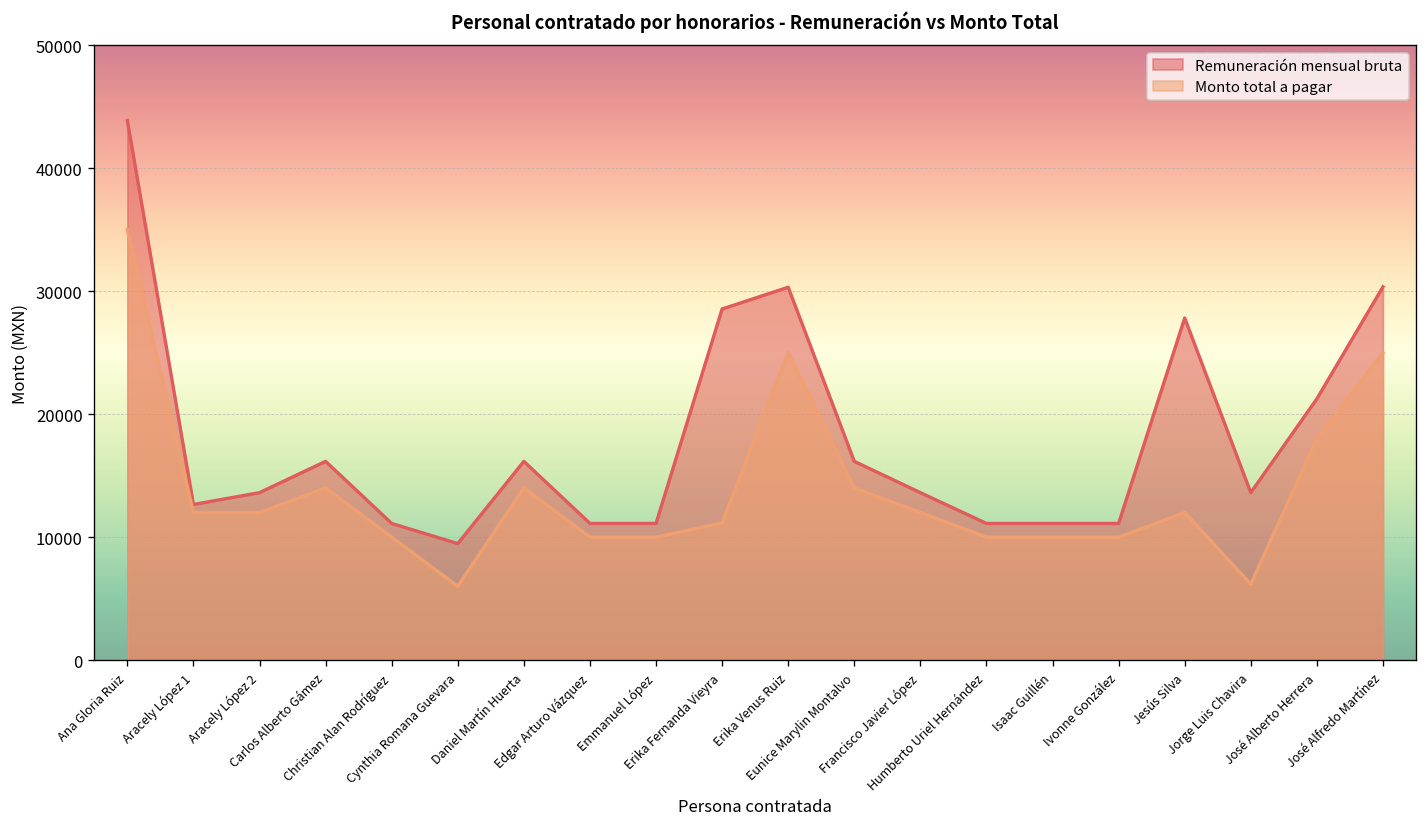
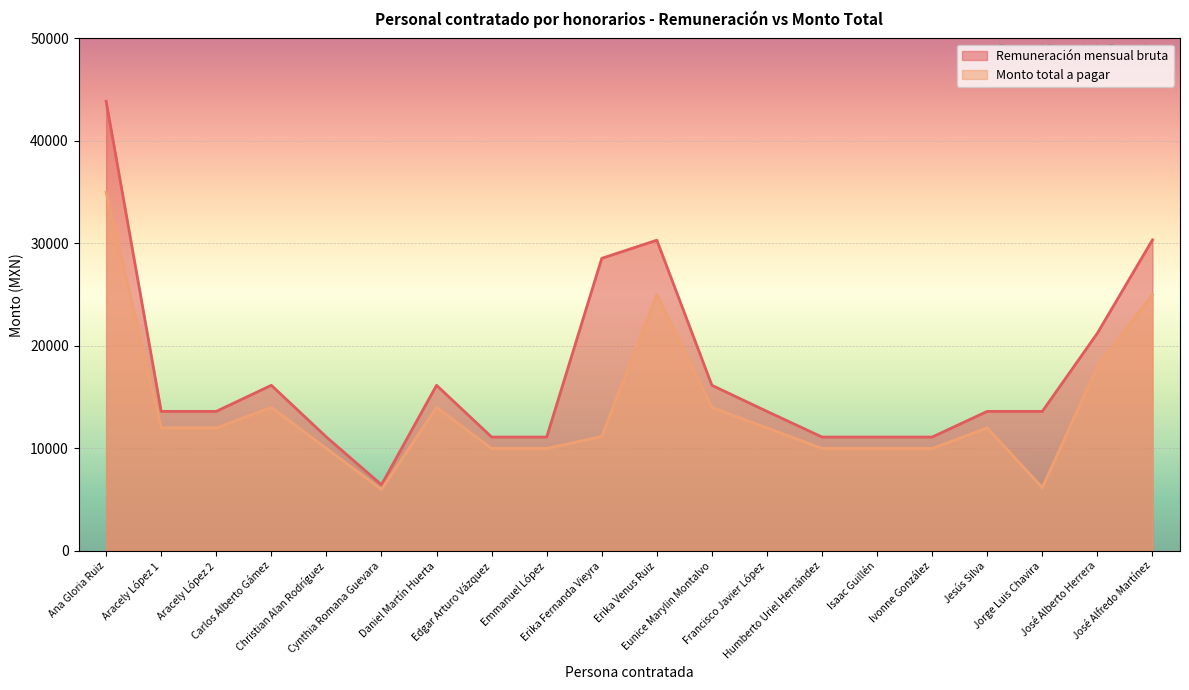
  {
    "Remuneración mensual bruta": {
      "Ana Gloria Ruiz": 43900,
-     "Aracely López 1": 12700,
+     "Aracely López 1": 13600,
      "Aracely López 2": 13600,
      "Carlos Alberto Gámez": 16200,
      "Christian Alan Rodríguez": 11100,
-     "Cynthia Romana Guevara": 9500,
+     "Cynthia Romana Guevara": 6500,
      "Daniel Martín Huerta": 16200,
      "Edgar Arturo Vázquez": 11100,
      "Emmanuel López": 11100,
      "Erika Fernanda Vieyra": 28500,
      "Erika Venus Ruiz": 30300,
      "Eunice Marylin Montalvo": 16200,
      "Francisco Javier López": 13600,
      "Humberto Uriel Hernández": 11100,
      "Isaac Guillén": 11100,
      "Ivonne González": 11100,
-     "Jesús Silva": 27800,
+     "Jesús Silva": 13600,
      "Jorge Luis Chavira": 13600,
      "José Alberto Herrera": 21200,
      "José Alfredo Martínez": 30300
    },
    "Monto total a pagar": {
      "Ana Gloria Ruiz": 35000,
      "Aracely López 1": 12000,
      "Aracely López 2": 12000,
      "Carlos Alberto Gámez": 14000,
      "Christian Alan Rodríguez": 10000,
      "Cynthia Romana Guevara": 6000,
      "Daniel Martín Huerta": 14000,
      "Edgar Arturo Vázquez": 10000,
      "Emmanuel López": 10000,
      "Erika Fernanda Vieyra": 11200,
      "Erika Venus Ruiz": 25000,
      "Eunice Marylin Montalvo": 14000,
      "Francisco Javier López": 12000,
      "Humberto Uriel Hernández": 10000,
      "Isaac Guillén": 10000,
      "Ivonne González": 10000,
      "Jesús Silva": 12000,
      "Jorge Luis Chavira": 6200,
      "José Alberto Herrera": 18000,
      "José Alfredo Martínez": 25000
    }
  }
